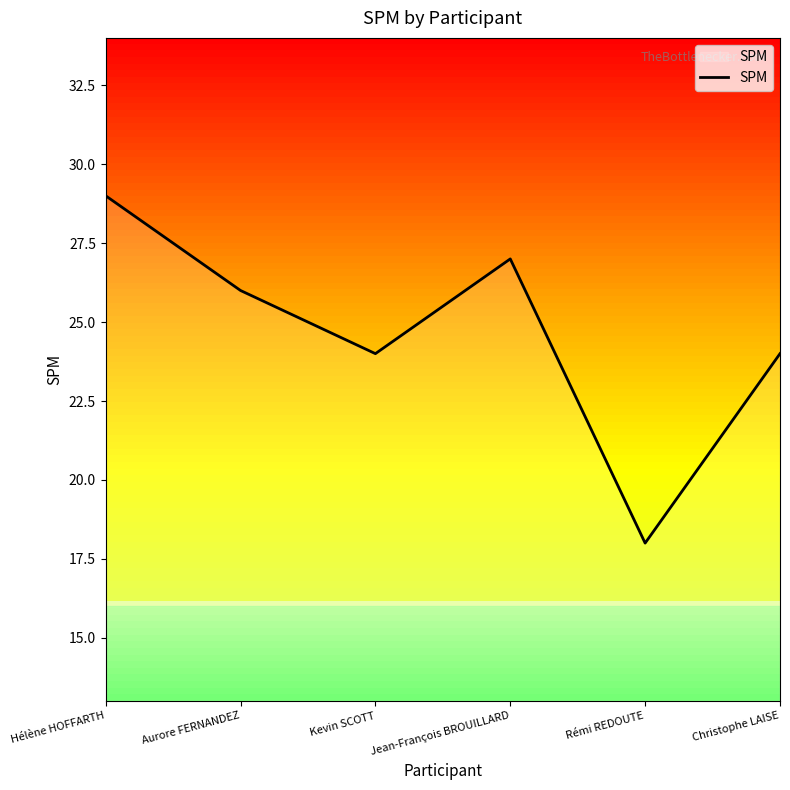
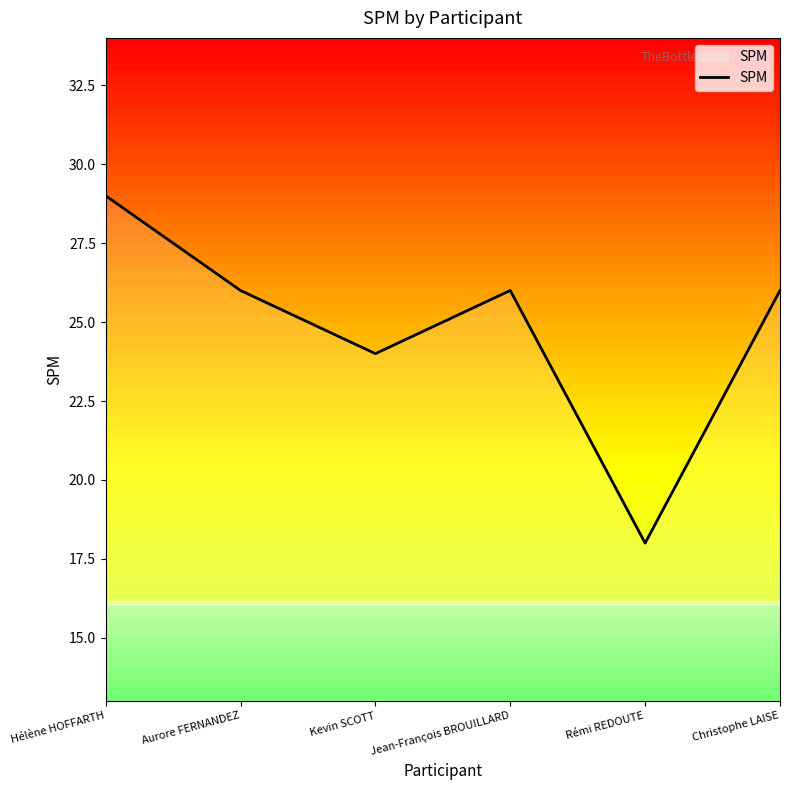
  {
    "Hélène HOFFARTH": 29,
    "Aurore FERNANDEZ": 26,
    "Kevin SCOTT": 24,
-   "Jean-François BROUILLARD": 27,
+   "Jean-François BROUILLARD": 26,
    "Rémi REDOUTE": 18,
-   "Christophe LAISE": 24
+   "Christophe LAISE": 26
  }
